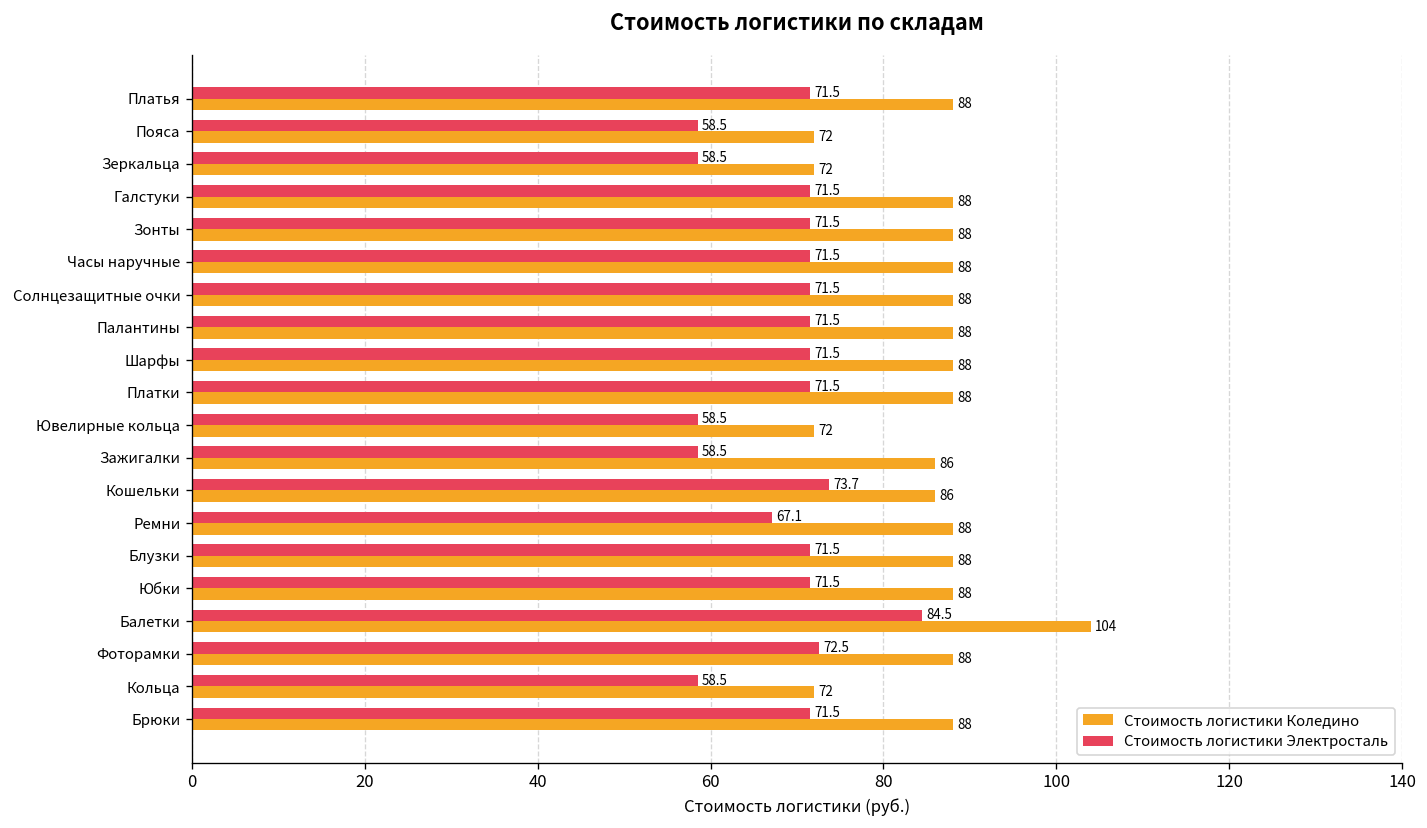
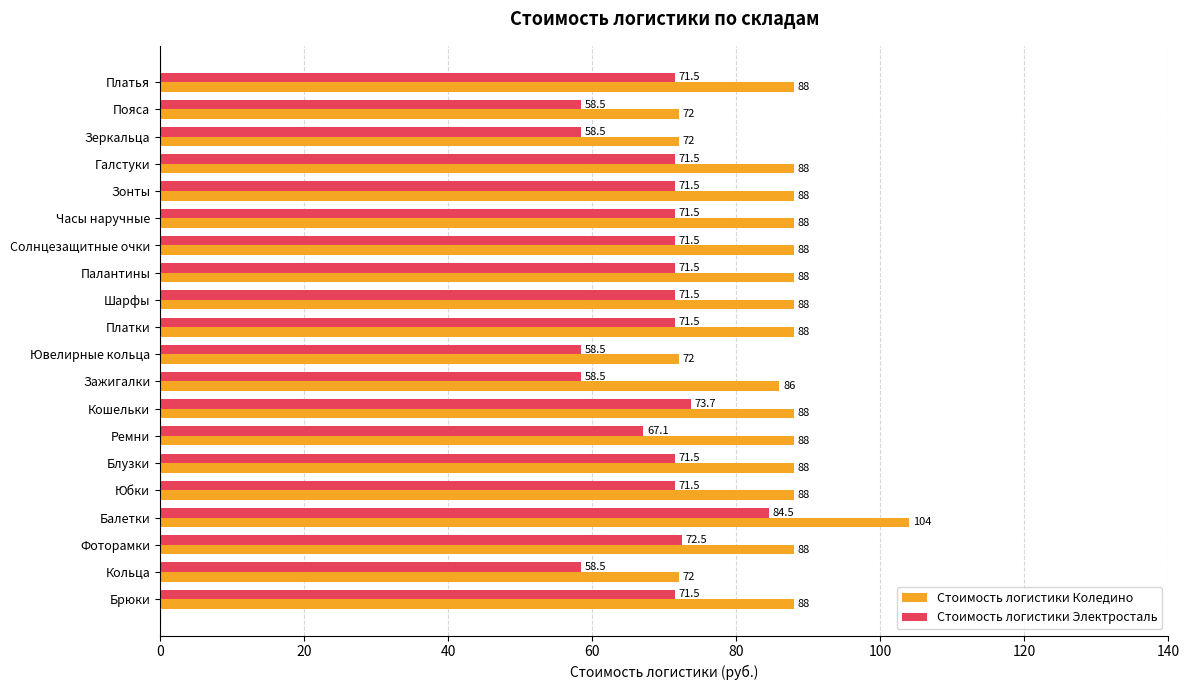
  {
    "Стоимость логистики Коледино": {
      "Платья": 88,
      "Пояса": 72,
      "Зеркальца": 72,
      "Галстуки": 88,
      "Зонты": 88,
      "Часы наручные": 88,
      "Солнцезащитные очки": 88,
      "Палантины": 88,
      "Шарфы": 88,
      "Платки": 88,
      "Ювелирные кольца": 72,
      "Зажигалки": 86,
-     "Кошельки": 86,
+     "Кошельки": 88,
      "Ремни": 88,
      "Блузки": 88,
      "Юбки": 88,
      "Балетки": 104,
      "Фоторамки": 88,
      "Кольца": 72,
      "Брюки": 88
    },
    "Стоимость логистики Электросталь": {
      "Платья": 71.5,
      "Пояса": 58.5,
      "Зеркальца": 58.5,
      "Галстуки": 71.5,
      "Зонты": 71.5,
      "Часы наручные": 71.5,
      "Солнцезащитные очки": 71.5,
      "Палантины": 71.5,
      "Шарфы": 71.5,
      "Платки": 71.5,
      "Ювелирные кольца": 58.5,
      "Зажигалки": 58.5,
      "Кошельки": 73.7,
      "Ремни": 67.1,
      "Блузки": 71.5,
      "Юбки": 71.5,
      "Балетки": 84.5,
      "Фоторамки": 72.5,
      "Кольца": 58.5,
      "Брюки": 71.5
    }
  }
